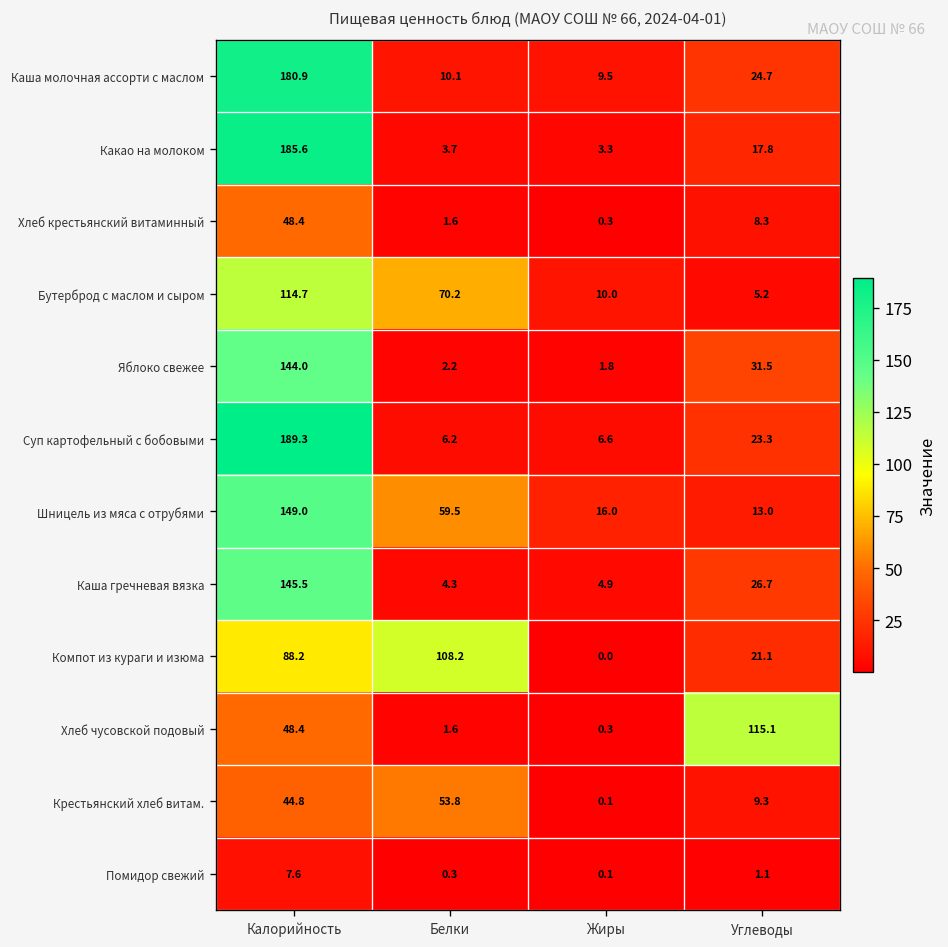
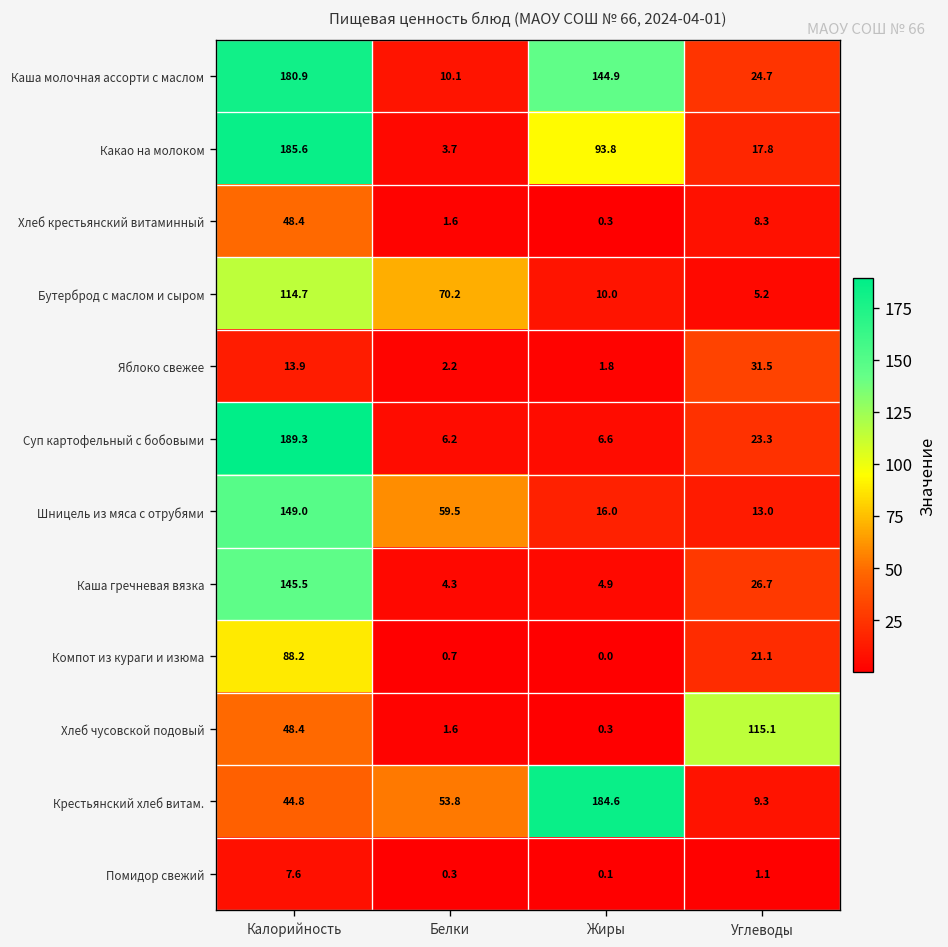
  {
    "Каша молочная ассорти с маслом": {
      "Калорийность": 180.9,
      "Белки": 10.1,
-     "Жиры": 9.5,
+     "Жиры": 144.9,
      "Углеводы": 24.7
    },
    "Какао на молоком": {
      "Калорийность": 185.6,
      "Белки": 3.7,
-     "Жиры": 3.3,
+     "Жиры": 93.8,
      "Углеводы": 17.8
    },
    "Хлеб крестьянский витаминный": {
      "Калорийность": 48.4,
      "Белки": 1.6,
      "Жиры": 0.3,
      "Углеводы": 8.3
    },
    "Бутерброд с маслом и сыром": {
      "Калорийность": 114.7,
      "Белки": 70.2,
      "Жиры": 10.0,
      "Углеводы": 5.2
    },
    "Яблоко свежее": {
-     "Калорийность": 144.0,
+     "Калорийность": 13.9,
      "Белки": 2.2,
      "Жиры": 1.8,
      "Углеводы": 31.5
    },
    "Суп картофельный с бобовыми": {
      "Калорийность": 189.3,
      "Белки": 6.2,
      "Жиры": 6.6,
      "Углеводы": 23.3
    },
    "Шницель из мяса с отрубями": {
      "Калорийность": 149.0,
      "Белки": 59.5,
      "Жиры": 16.0,
      "Углеводы": 13.0
    },
    "Каша гречневая вязка": {
      "Калорийность": 145.5,
      "Белки": 4.3,
      "Жиры": 4.9,
      "Углеводы": 26.7
    },
    "Компот из кураги и изюма": {
      "Калорийность": 88.2,
-     "Белки": 108.2,
+     "Белки": 0.7,
      "Жиры": 0.0,
      "Углеводы": 21.1
    },
    "Хлеб чусовской подовый": {
      "Калорийность": 48.4,
      "Белки": 1.6,
      "Жиры": 0.3,
      "Углеводы": 115.1
    },
    "Крестьянский хлеб витам.": {
      "Калорийность": 44.8,
      "Белки": 53.8,
-     "Жиры": 0.1,
+     "Жиры": 184.6,
      "Углеводы": 9.3
    },
    "Помидор свежий": {
      "Калорийность": 7.6,
      "Белки": 0.3,
      "Жиры": 0.1,
      "Углеводы": 1.1
    }
  }
